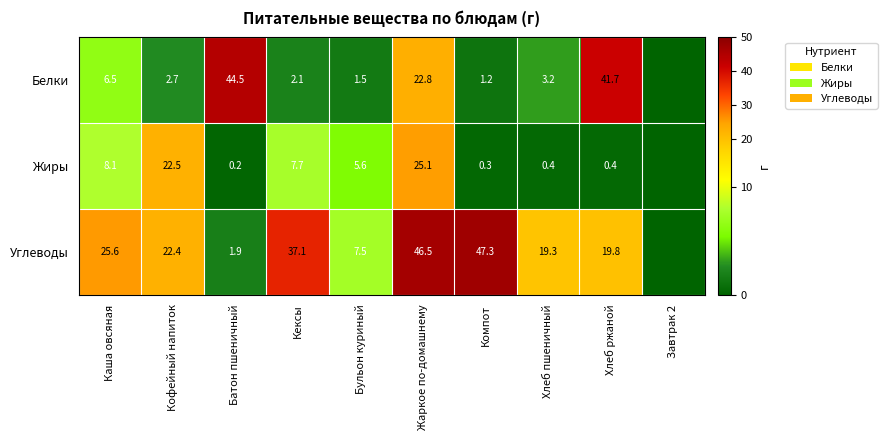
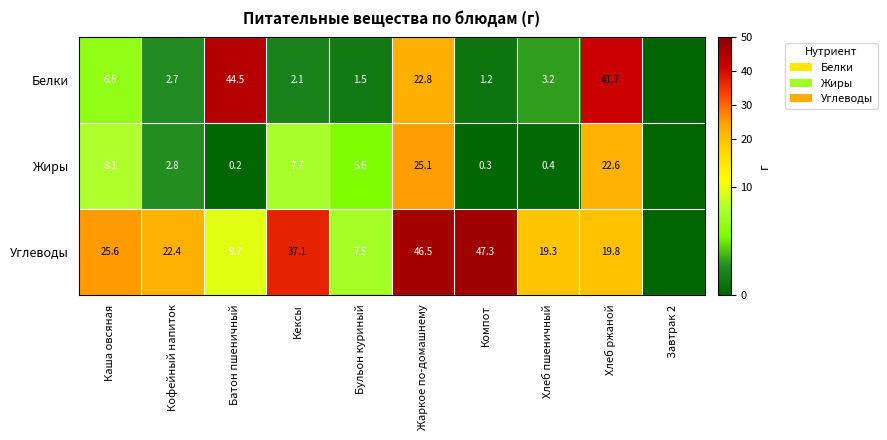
  {
    "Белки": {
      "Каша овсяная": 6.5,
      "Кофейный напиток": 2.7,
      "Батон пшеничный": 44.5,
      "Кексы": 2.1,
      "Бульон куриный": 1.5,
      "Жаркое по-домашнему": 22.8,
      "Компот": 1.2,
      "Хлеб пшеничный": 3.2,
      "Хлеб ржаной": 41.7
    },
    "Жиры": {
      "Каша овсяная": 8.1,
-     "Кофейный напиток": 22.5,
+     "Кофейный напиток": 2.8,
      "Батон пшеничный": 0.2,
      "Кексы": 7.7,
      "Бульон куриный": 5.6,
      "Жаркое по-домашнему": 25.1,
      "Компот": 0.3,
      "Хлеб пшеничный": 0.4,
-     "Хлеб ржаной": 0.4
+     "Хлеб ржаной": 22.6
    },
    "Углеводы": {
      "Каша овсяная": 25.6,
      "Кофейный напиток": 22.4,
-     "Батон пшеничный": 1.9,
+     "Батон пшеничный": 9.7,
      "Кексы": 37.1,
      "Бульон куриный": 7.5,
      "Жаркое по-домашнему": 46.5,
      "Компот": 47.3,
      "Хлеб пшеничный": 19.3,
      "Хлеб ржаной": 19.8
    }
  }
